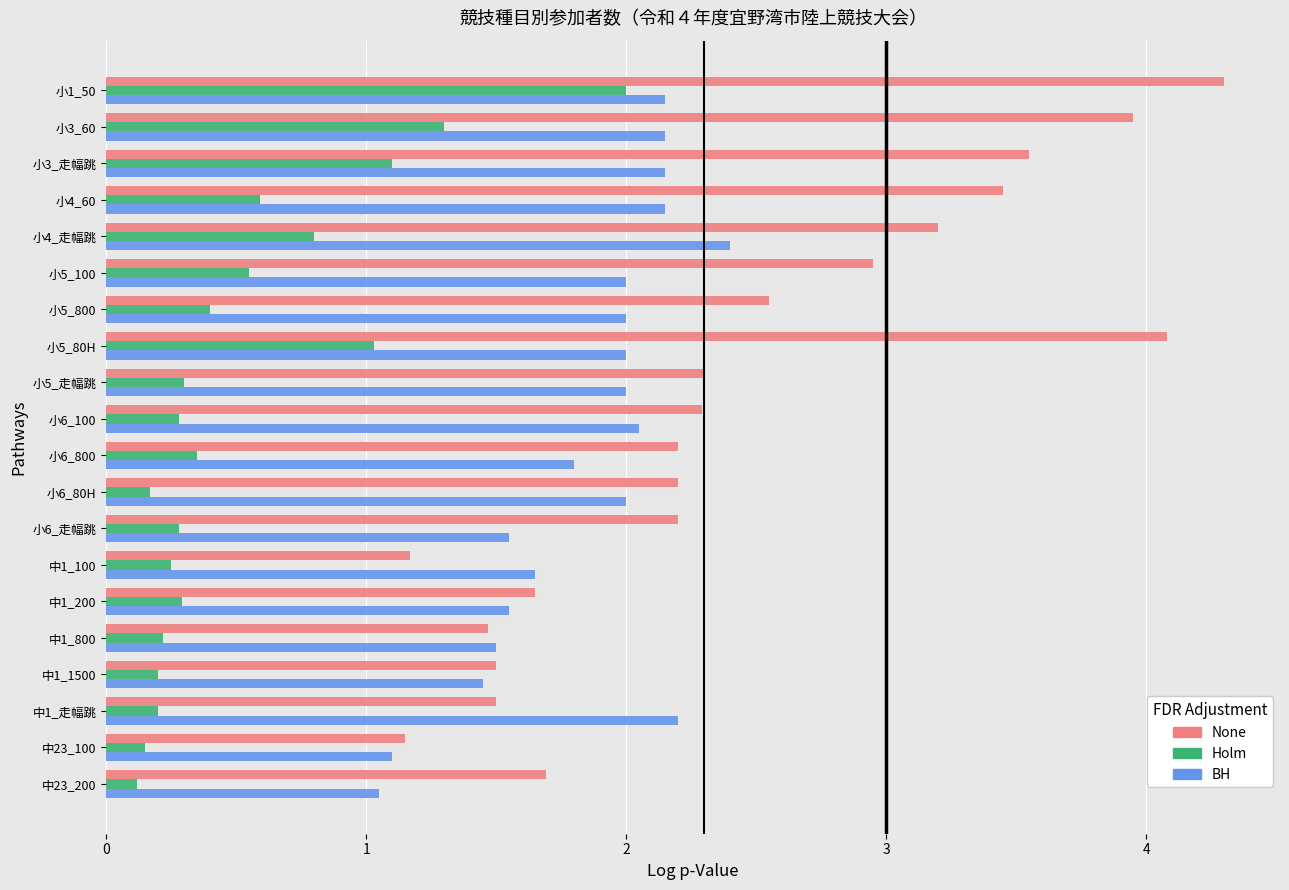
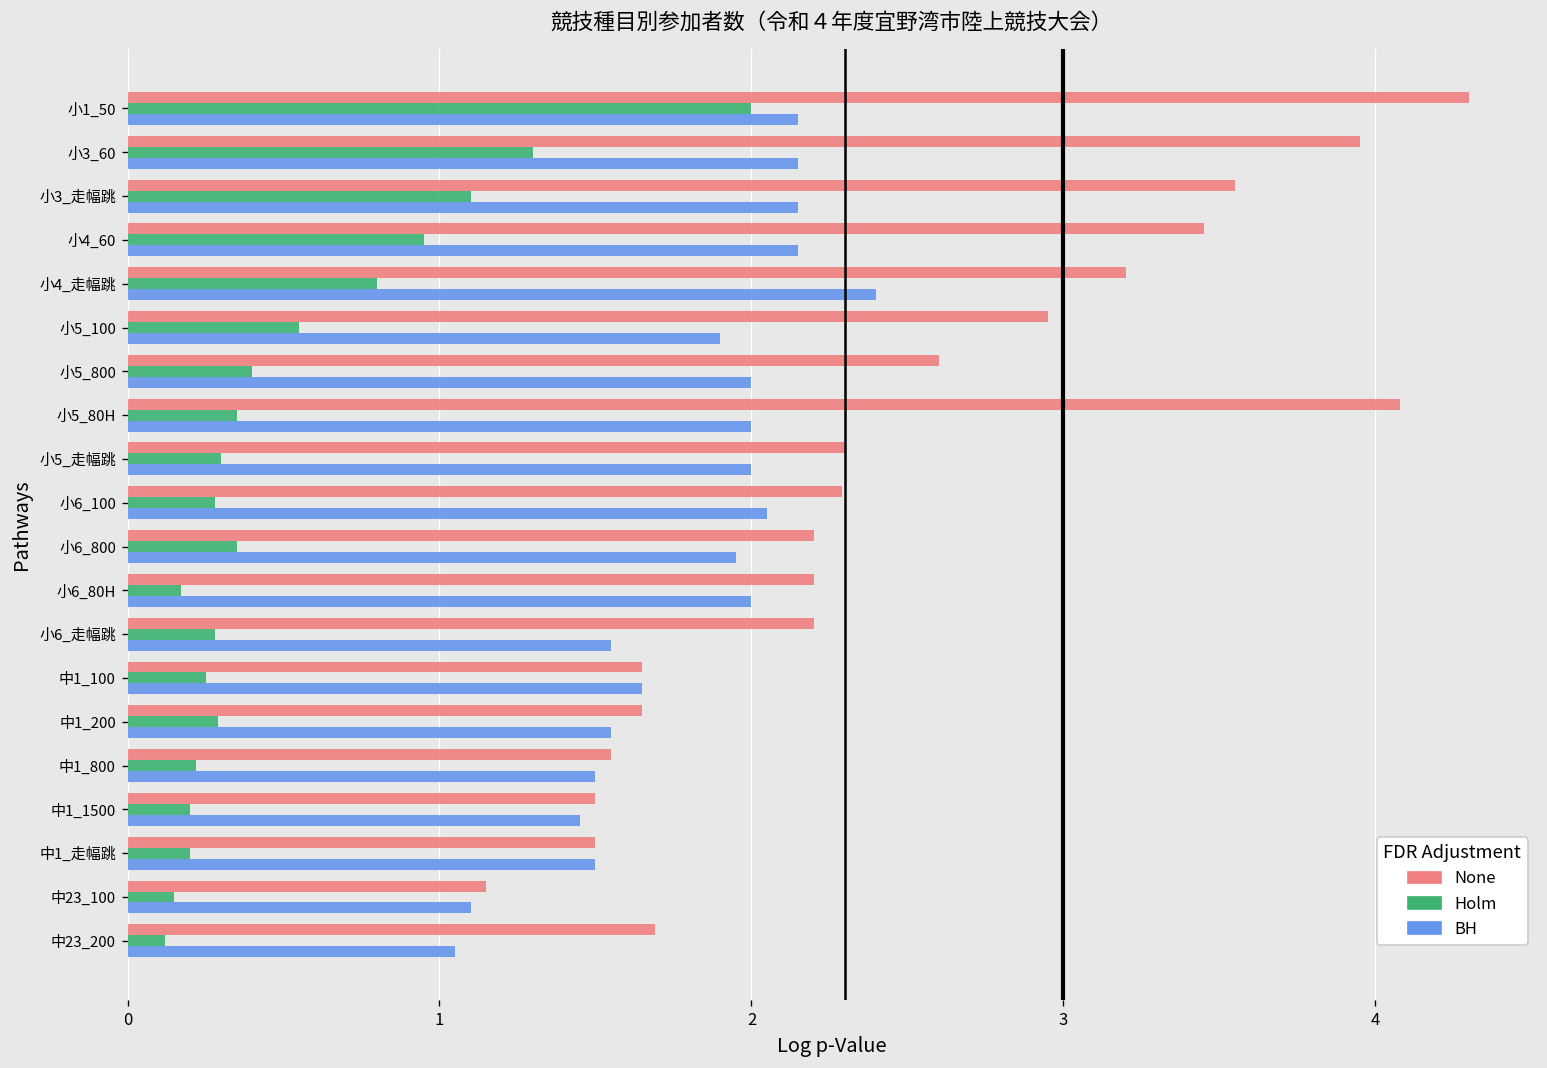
  {
    "None": {
      "小1_50": 4.30,
      "小3_60": 3.95,
      "小3_走幅跳": 3.55,
      "小4_60": 3.45,
      "小4_走幅跳": 3.20,
      "小5_100": 2.95,
-     "小5_800": 2.55,
+     "小5_800": 2.60,
      "小5_80H": 4.08,
      "小5_走幅跳": 2.30,
      "小6_100": 2.29,
      "小6_800": 2.20,
      "小6_80H": 2.20,
      "小6_走幅跳": 2.20,
-     "中1_100": 1.17,
+     "中1_100": 1.65,
      "中1_200": 1.65,
-     "中1_800": 1.47,
+     "中1_800": 1.55,
      "中1_1500": 1.50,
      "中1_走幅跳": 1.50,
      "中23_100": 1.15,
      "中23_200": 1.69
    },
    "Holm": {
      "小1_50": 2.00,
      "小3_60": 1.30,
      "小3_走幅跳": 1.10,
-     "小4_60": 0.59,
+     "小4_60": 0.95,
      "小4_走幅跳": 0.80,
      "小5_100": 0.55,
      "小5_800": 0.40,
-     "小5_80H": 1.03,
+     "小5_80H": 0.35,
      "小5_走幅跳": 0.30,
      "小6_100": 0.28,
      "小6_800": 0.35,
      "小6_80H": 0.17,
      "小6_走幅跳": 0.28,
      "中1_100": 0.25,
      "中1_200": 0.29,
      "中1_800": 0.22,
      "中1_1500": 0.20,
      "中1_走幅跳": 0.20,
      "中23_100": 0.15,
      "中23_200": 0.12
    },
    "BH": {
      "小1_50": 2.15,
      "小3_60": 2.15,
      "小3_走幅跳": 2.15,
      "小4_60": 2.15,
      "小4_走幅跳": 2.40,
-     "小5_100": 2.0,
+     "小5_100": 1.9,
      "小5_800": 2.00,
      "小5_80H": 2.00,
      "小5_走幅跳": 2.00,
      "小6_100": 2.05,
-     "小6_800": 1.80,
+     "小6_800": 1.95,
      "小6_80H": 2.00,
      "小6_走幅跳": 1.55,
      "中1_100": 1.65,
      "中1_200": 1.55,
      "中1_800": 1.50,
      "中1_1500": 1.45,
-     "中1_走幅跳": 2.2,
+     "中1_走幅跳": 1.5,
      "中23_100": 1.10,
      "中23_200": 1.05
    }
  }
